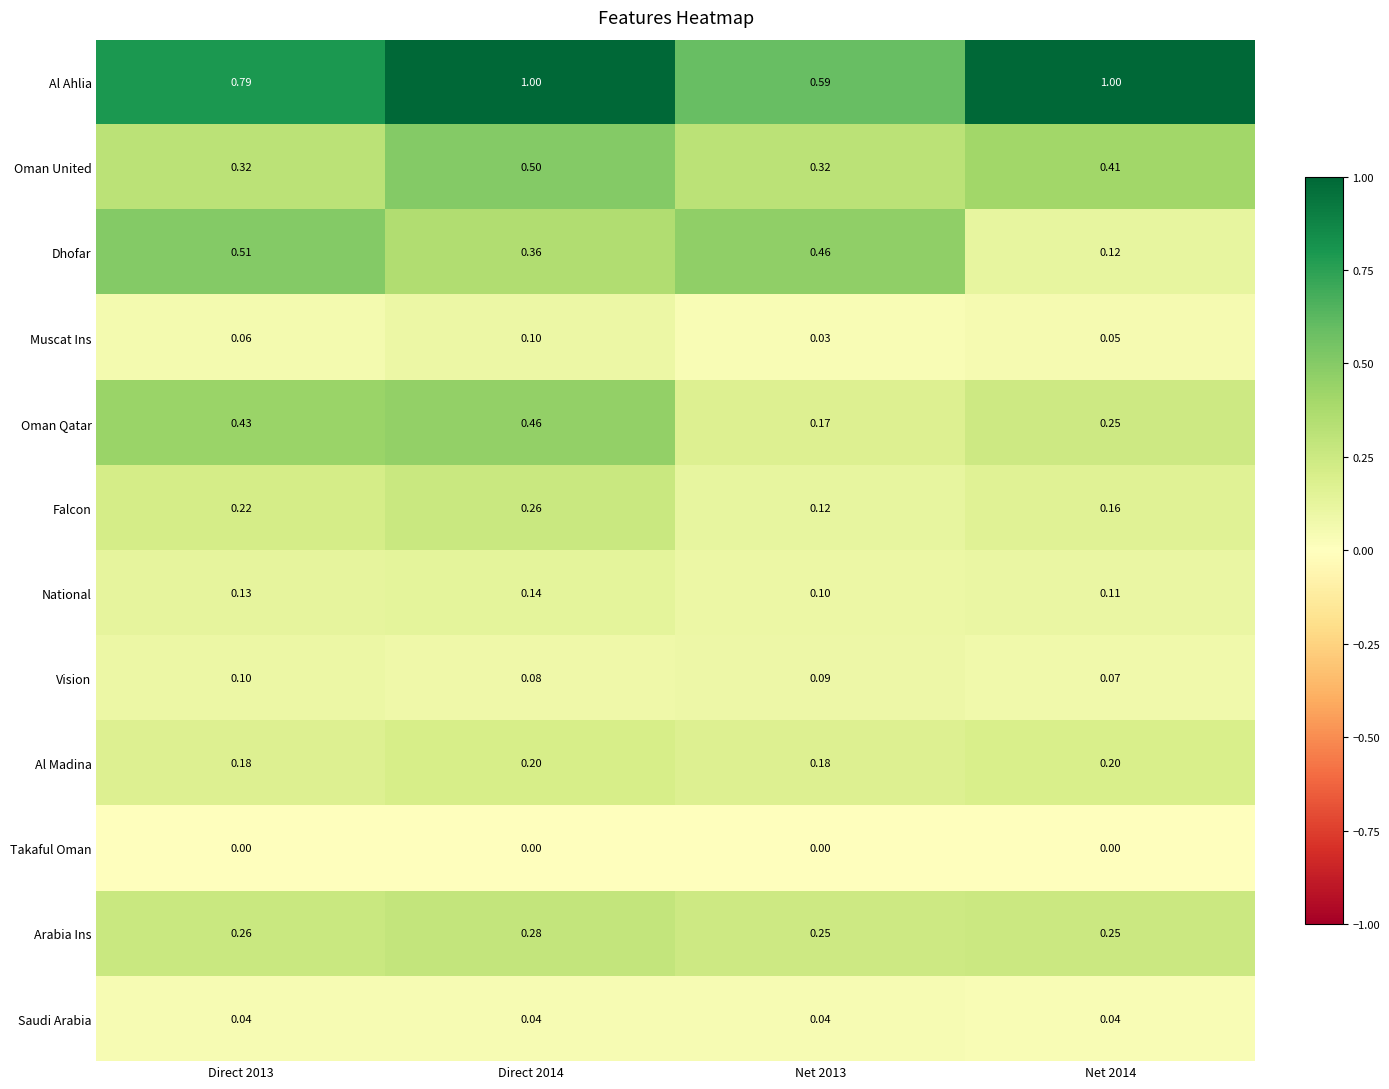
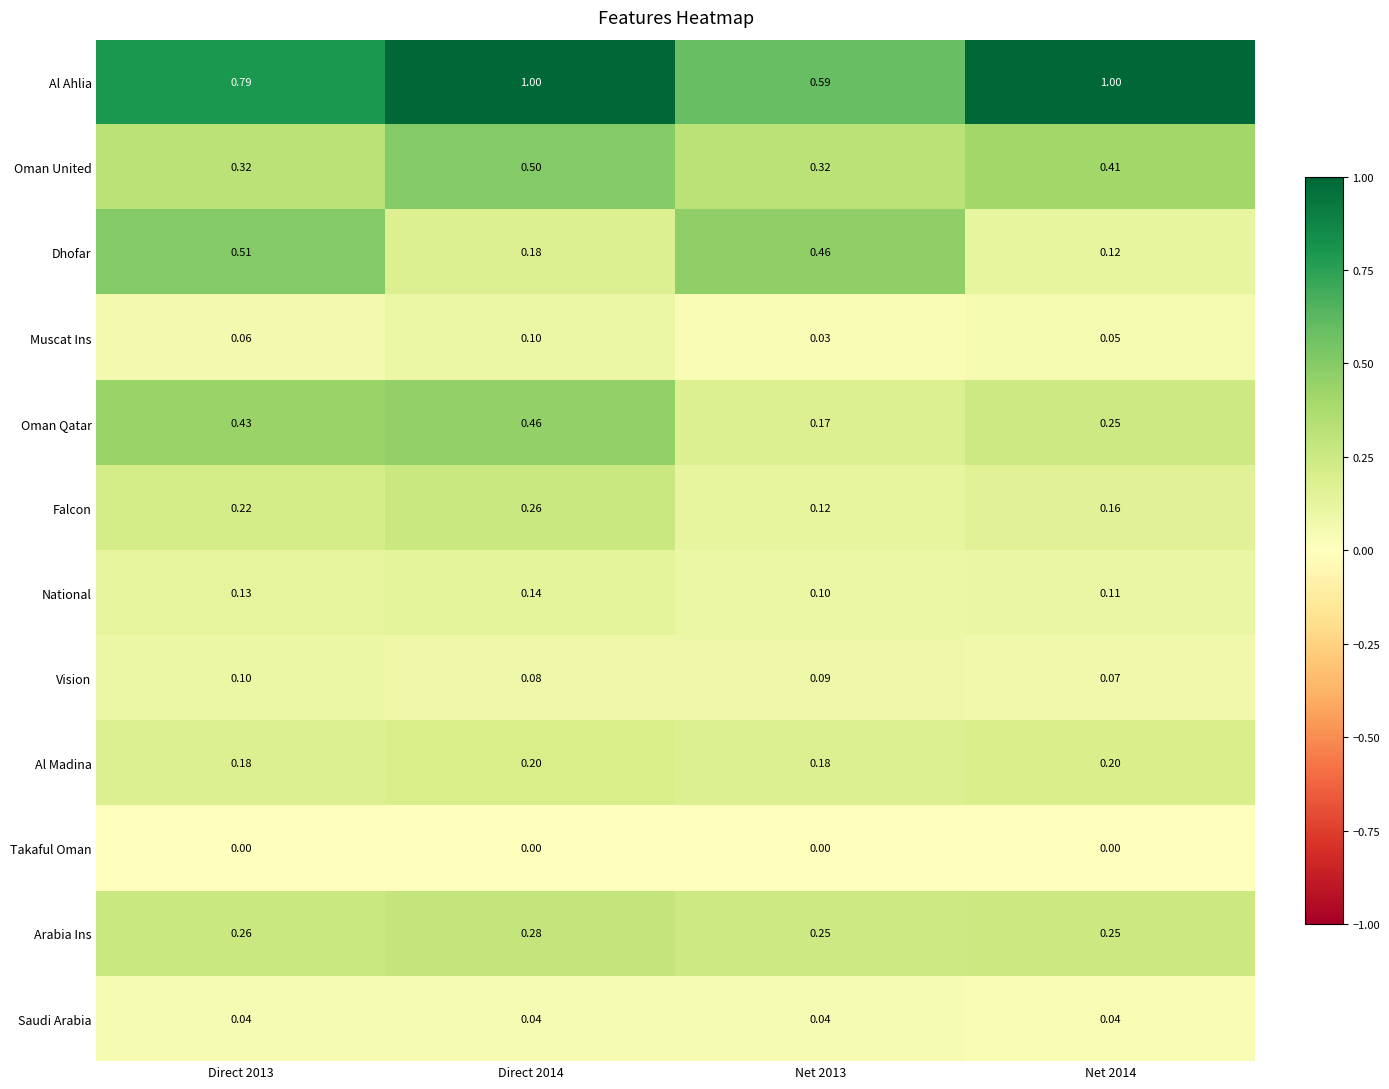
  {
    "Al Ahlia": {
      "Direct 2013": 0.79,
      "Direct 2014": 1.00,
      "Net 2013": 0.59,
      "Net 2014": 1.00
    },
    "Oman United": {
      "Direct 2013": 0.32,
      "Direct 2014": 0.50,
      "Net 2013": 0.32,
      "Net 2014": 0.41
    },
    "Dhofar": {
      "Direct 2013": 0.51,
-     "Direct 2014": 0.36,
+     "Direct 2014": 0.18,
      "Net 2013": 0.46,
      "Net 2014": 0.12
    },
    "Muscat Ins": {
      "Direct 2013": 0.06,
      "Direct 2014": 0.10,
      "Net 2013": 0.03,
      "Net 2014": 0.05
    },
    "Oman Qatar": {
      "Direct 2013": 0.43,
      "Direct 2014": 0.46,
      "Net 2013": 0.17,
      "Net 2014": 0.25
    },
    "Falcon": {
      "Direct 2013": 0.22,
      "Direct 2014": 0.26,
      "Net 2013": 0.12,
      "Net 2014": 0.16
    },
    "National": {
      "Direct 2013": 0.13,
      "Direct 2014": 0.14,
      "Net 2013": 0.10,
      "Net 2014": 0.11
    },
    "Vision": {
      "Direct 2013": 0.10,
      "Direct 2014": 0.08,
      "Net 2013": 0.09,
      "Net 2014": 0.07
    },
    "Al Madina": {
      "Direct 2013": 0.18,
      "Direct 2014": 0.20,
      "Net 2013": 0.18,
      "Net 2014": 0.20
    },
    "Takaful Oman": {
      "Direct 2013": 0.00,
      "Direct 2014": 0.00,
      "Net 2013": 0.00,
      "Net 2014": 0.00
    },
    "Arabia Ins": {
      "Direct 2013": 0.26,
      "Direct 2014": 0.28,
      "Net 2013": 0.25,
      "Net 2014": 0.25
    },
    "Saudi Arabia": {
      "Direct 2013": 0.04,
      "Direct 2014": 0.04,
      "Net 2013": 0.04,
      "Net 2014": 0.04
    }
  }
